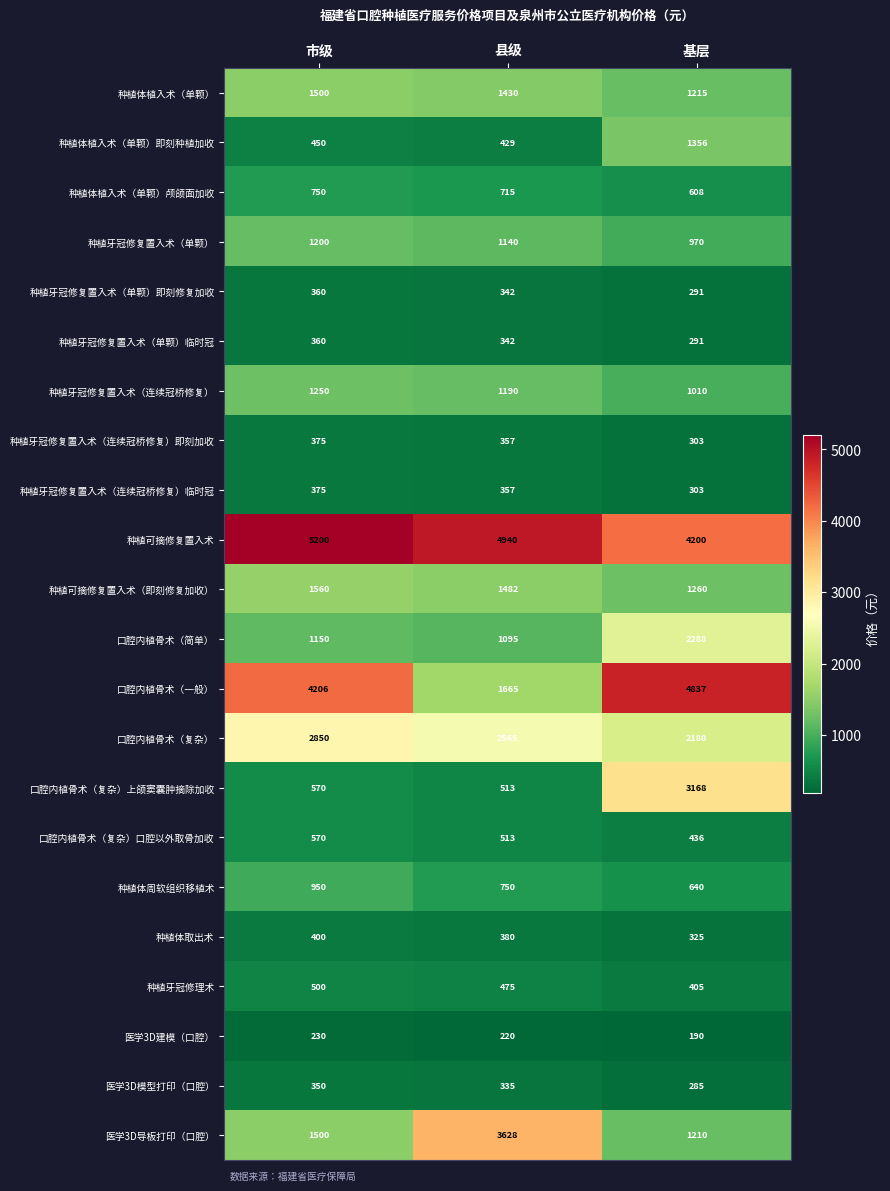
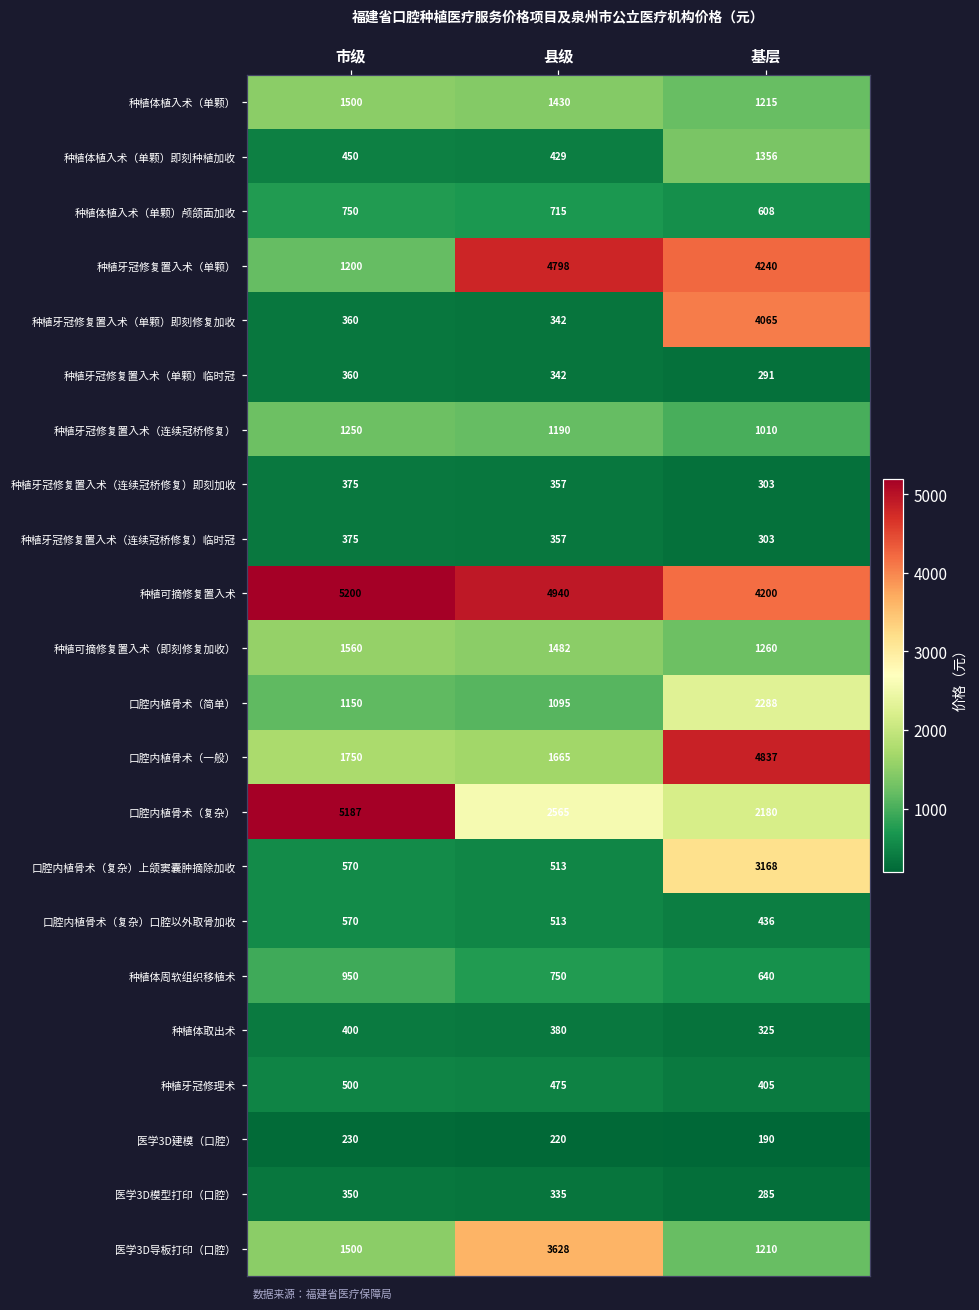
  {
    "种植体植入术（单颗）": {
      "市级": 1500,
      "县级": 1430,
      "基层": 1215
    },
    "种植体植入术（单颗）即刻种植加收": {
      "市级": 450,
      "县级": 429,
      "基层": 1356
    },
    "种植体植入术（单颗）颅颌面加收": {
      "市级": 750,
      "县级": 715,
      "基层": 608
    },
    "种植牙冠修复置入术（单颗）": {
      "市级": 1200,
-     "县级": 1140,
-     "基层": 970
+     "县级": 4798,
+     "基层": 4240
    },
    "种植牙冠修复置入术（单颗）即刻修复加收": {
      "市级": 360,
      "县级": 342,
-     "基层": 291
+     "基层": 4065
    },
    "种植牙冠修复置入术（单颗）临时冠": {
      "市级": 360,
      "县级": 342,
      "基层": 291
    },
    "种植牙冠修复置入术（连续冠桥修复）": {
      "市级": 1250,
      "县级": 1190,
      "基层": 1010
    },
    "种植牙冠修复置入术（连续冠桥修复）即刻加收": {
      "市级": 375,
      "县级": 357,
      "基层": 303
    },
    "种植牙冠修复置入术（连续冠桥修复）临时冠": {
      "市级": 375,
      "县级": 357,
      "基层": 303
    },
    "种植可摘修复置入术": {
      "市级": 5200,
      "县级": 4940,
      "基层": 4200
    },
    "种植可摘修复置入术（即刻修复加收）": {
      "市级": 1560,
      "县级": 1482,
      "基层": 1260
    },
    "口腔内植骨术（简单）": {
      "市级": 1150,
      "县级": 1095,
      "基层": 2288
    },
    "口腔内植骨术（一般）": {
-     "市级": 4206,
+     "市级": 1750,
      "县级": 1665,
      "基层": 4837
    },
    "口腔内植骨术（复杂）": {
-     "市级": 2850,
+     "市级": 5187,
      "县级": 2565,
      "基层": 2180
    },
    "口腔内植骨术（复杂）上颌窦囊肿摘除加收": {
      "市级": 570,
      "县级": 513,
      "基层": 3168
    },
    "口腔内植骨术（复杂）口腔以外取骨加收": {
      "市级": 570,
      "县级": 513,
      "基层": 436
    },
    "种植体周软组织移植术": {
      "市级": 950,
      "县级": 750,
      "基层": 640
    },
    "种植体取出术": {
      "市级": 400,
      "县级": 380,
      "基层": 325
    },
    "种植牙冠修理术": {
      "市级": 500,
      "县级": 475,
      "基层": 405
    },
    "医学3D建模（口腔）": {
      "市级": 230,
      "县级": 220,
      "基层": 190
    },
    "医学3D模型打印（口腔）": {
      "市级": 350,
      "县级": 335,
      "基层": 285
    },
    "医学3D导板打印（口腔）": {
      "市级": 1500,
      "县级": 3628,
      "基层": 1210
    }
  }
